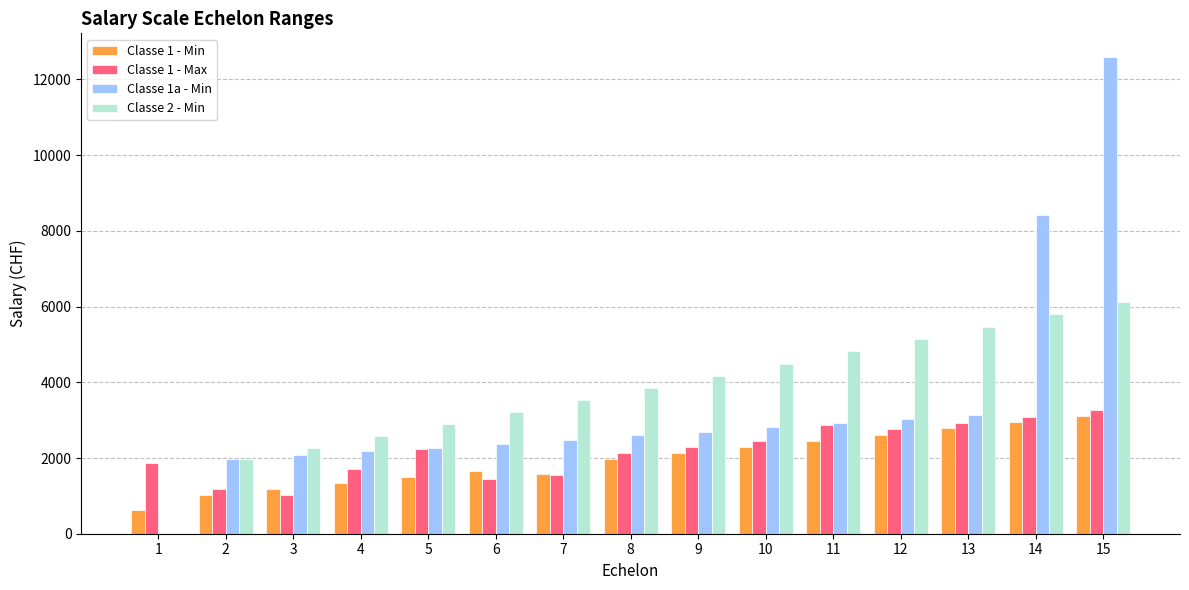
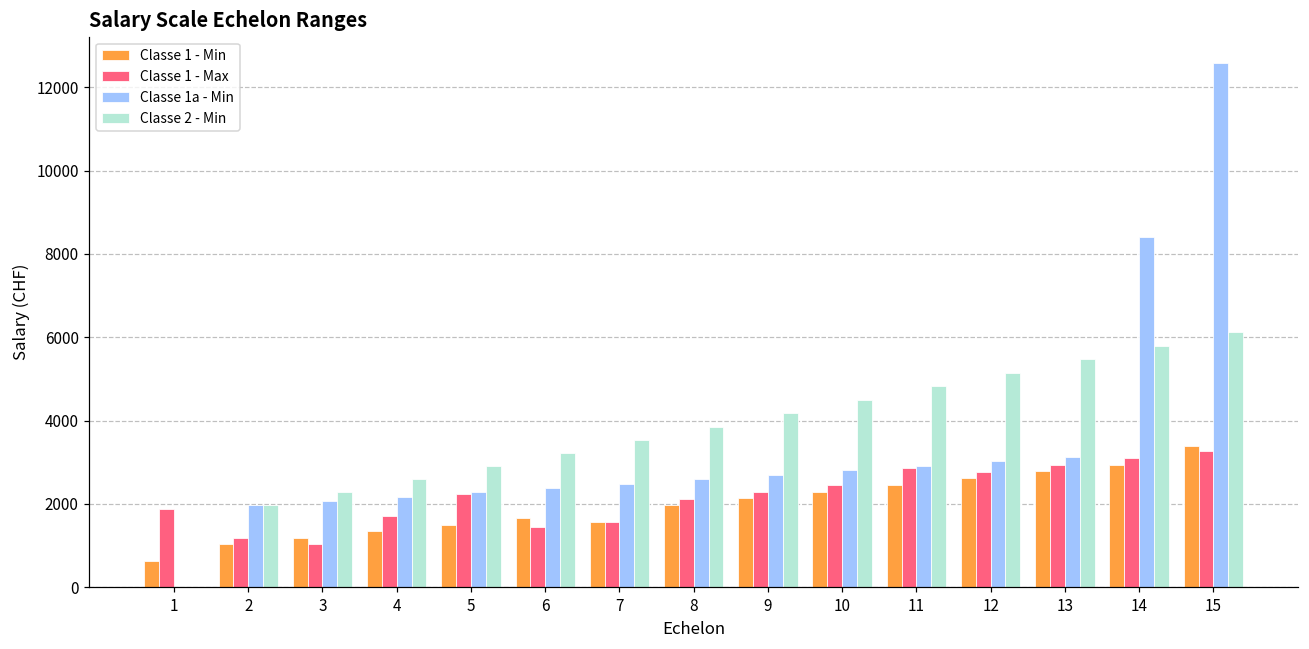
  {
    "Classe 1 - Min": {
      "1": 600,
      "2": 1000,
      "3": 1200,
      "4": 1300,
      "5": 1500,
      "6": 1700,
      "7": 1600,
      "8": 2000,
      "9": 2100,
      "10": 2300,
      "11": 2500,
      "12": 2600,
      "13": 2800,
      "14": 2900,
-     "15": 3100
+     "15": 3400
    },
    "Classe 1 - Max": {
      "1": 1900,
      "2": 1200,
      "3": 1000,
      "4": 1700,
      "5": 2200,
      "6": 1400,
      "7": 1600,
      "8": 2100,
      "9": 2300,
      "10": 2500,
      "11": 2900,
      "12": 2800,
      "13": 2900,
      "14": 3100,
      "15": 3300
    }
  }
